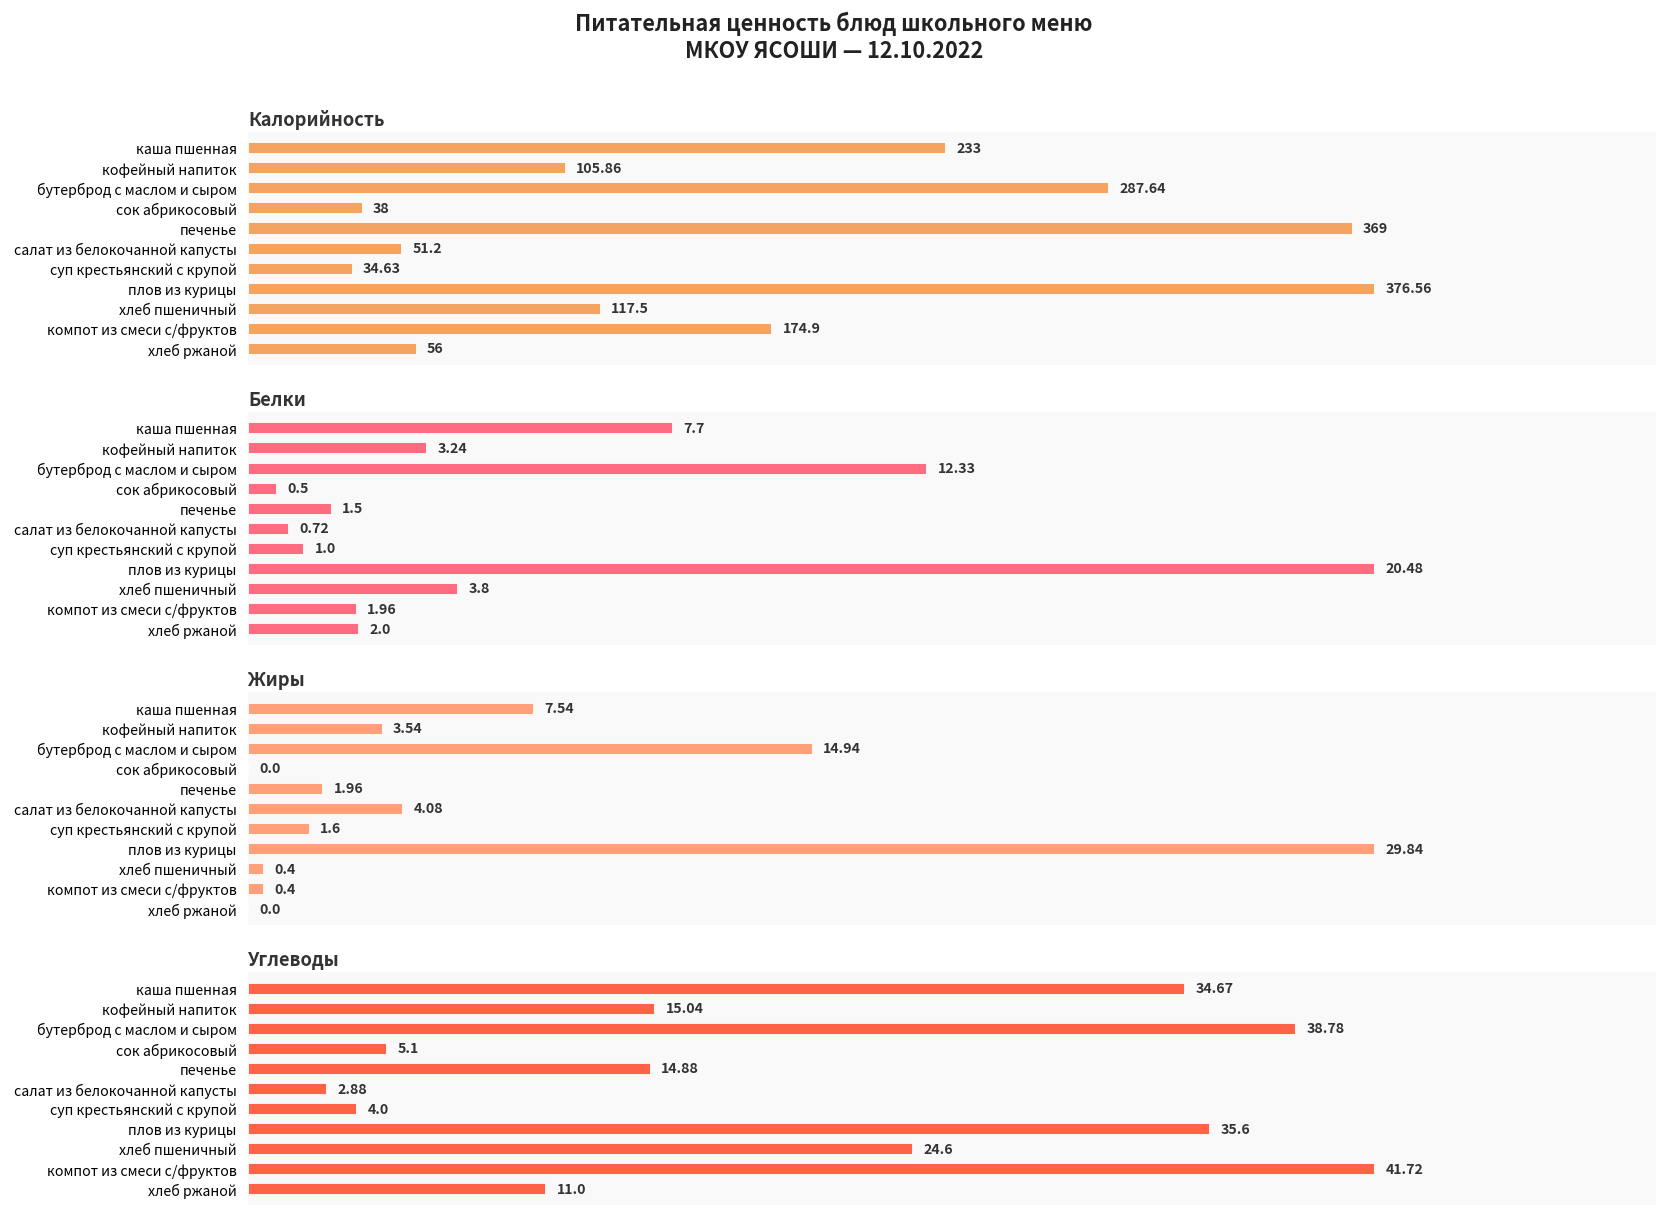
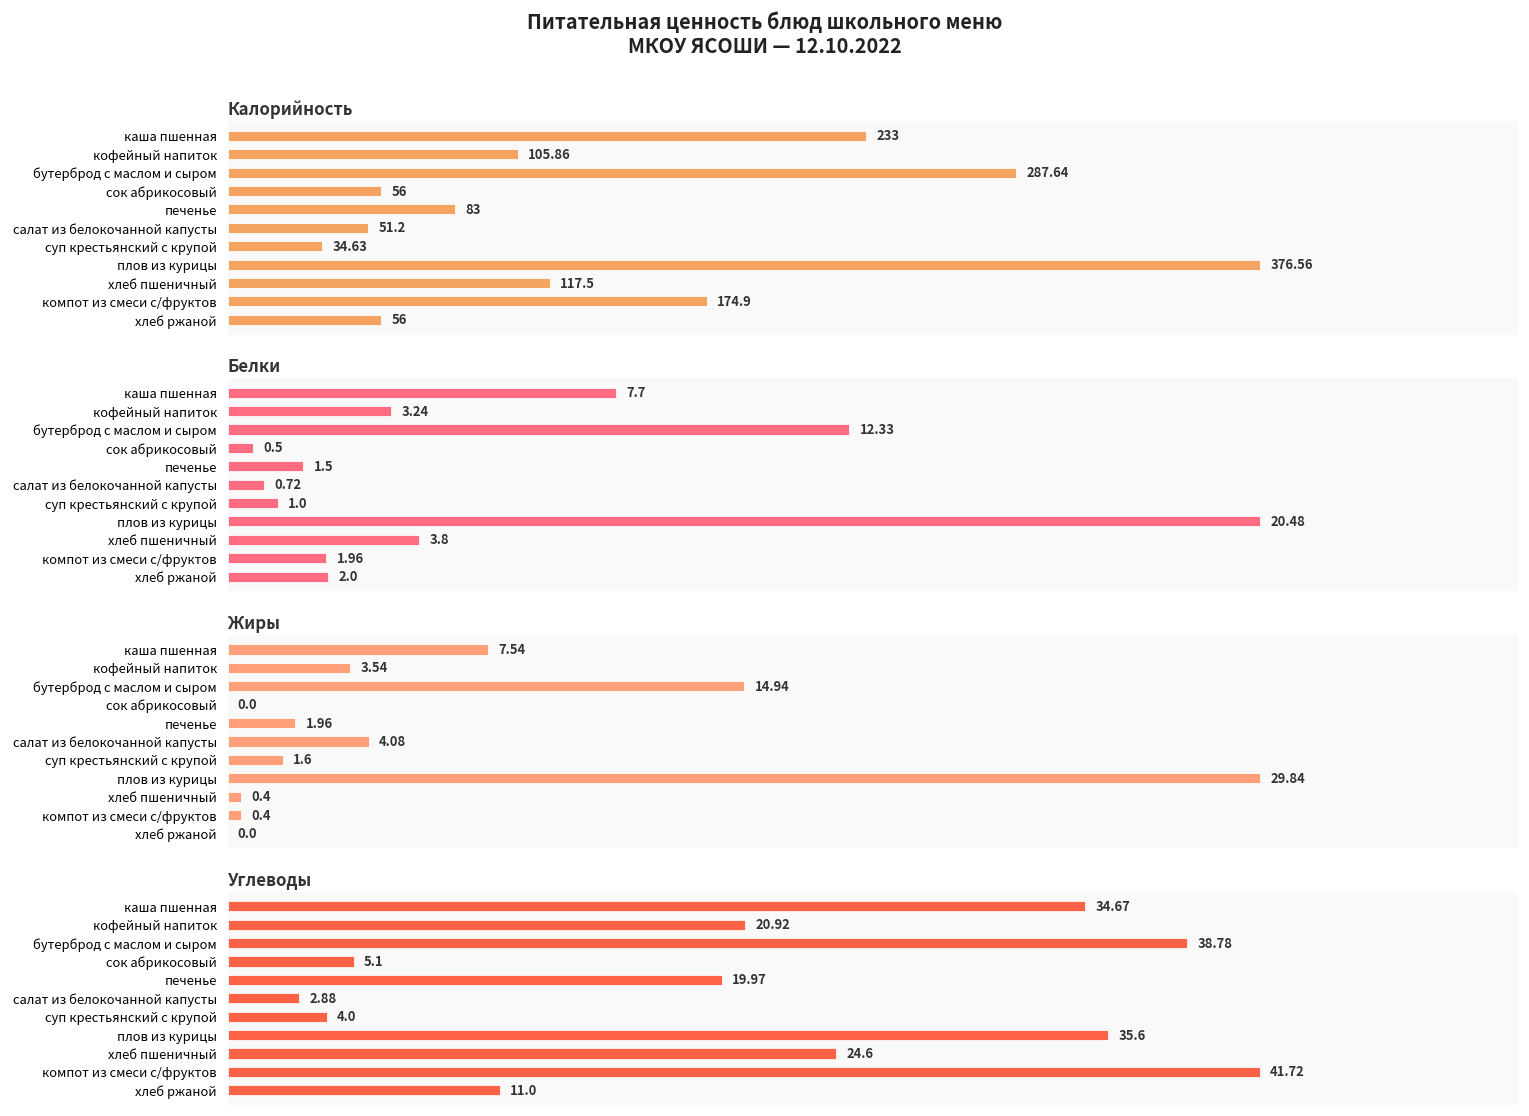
  {
    "Калорийность": {
      "каша пшенная": 233,
      "кофейный напиток": 105.86,
      "бутерброд с маслом и сыром": 287.64,
-     "сок абрикосовый": 38,
-     "печенье": 369,
+     "сок абрикосовый": 56,
+     "печенье": 83,
      "салат из белокочанной капусты": 51.2,
      "суп крестьянский с крупой": 34.63,
      "плов из курицы": 376.56,
      "хлеб пшеничный": 117.5,
      "компот из смеси с/фруктов": 174.9,
      "хлеб ржаной": 56
    },
    "Белки": {
      "каша пшенная": 7.7,
      "кофейный напиток": 3.24,
      "бутерброд с маслом и сыром": 12.33,
      "сок абрикосовый": 0.5,
      "печенье": 1.5,
      "салат из белокочанной капусты": 0.72,
      "суп крестьянский с крупой": 1.0,
      "плов из курицы": 20.48,
      "хлеб пшеничный": 3.8,
      "компот из смеси с/фруктов": 1.96,
      "хлеб ржаной": 2.0
    },
    "Жиры": {
      "каша пшенная": 7.54,
      "кофейный напиток": 3.54,
      "бутерброд с маслом и сыром": 14.94,
      "сок абрикосовый": 0.0,
      "печенье": 1.96,
      "салат из белокочанной капусты": 4.08,
      "суп крестьянский с крупой": 1.6,
      "плов из курицы": 29.84,
      "хлеб пшеничный": 0.4,
      "компот из смеси с/фруктов": 0.4,
      "хлеб ржаной": 0.0
    },
    "Углеводы": {
      "каша пшенная": 34.67,
-     "кофейный напиток": 15.04,
+     "кофейный напиток": 20.92,
      "бутерброд с маслом и сыром": 38.78,
      "сок абрикосовый": 5.1,
-     "печенье": 14.88,
+     "печенье": 19.97,
      "салат из белокочанной капусты": 2.88,
      "суп крестьянский с крупой": 4.0,
      "плов из курицы": 35.6,
      "хлеб пшеничный": 24.6,
      "компот из смеси с/фруктов": 41.72,
      "хлеб ржаной": 11.0
    }
  }
